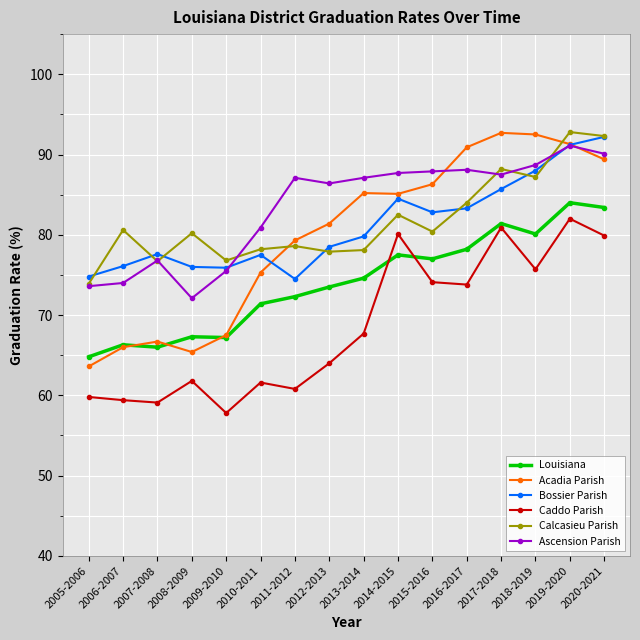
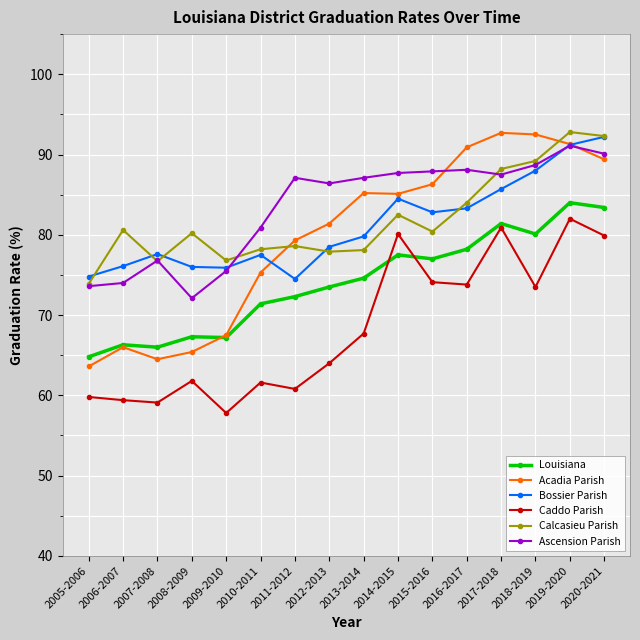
  {
    "Louisiana": {
      "2005-2006": 65,
      "2007-2008": 66,
      "2008-2009": 67,
      "2010-2011": 71,
      "2011-2012": 72,
      "2012-2013": 74,
      "2013-2014": 75,
      "2014-2015": 78,
      "2015-2016": 77,
      "2016-2017": 78,
      "2017-2018": 81,
      "2018-2019": 80,
      "2019-2020": 84,
      "2020-2021": 83
    },
    "Acadia Parish": {
      "2005-2006": 64,
-     "2007-2008": 67,
+     "2007-2008": 65,
      "2008-2009": 65,
      "2010-2011": 75,
      "2011-2012": 79,
      "2012-2013": 81,
      "2013-2014": 85,
      "2014-2015": 85,
      "2015-2016": 86,
      "2016-2017": 91,
      "2017-2018": 93,
      "2018-2019": 93,
      "2020-2021": 89
    },
    "Bossier Parish": {
      "2005-2006": 75,
      "2006-2007": 76,
      "2007-2008": 78,
      "2008-2009": 76,
      "2009-2010": 76,
      "2010-2011": 78,
      "2011-2012": 75,
      "2012-2013": 79,
      "2013-2014": 80,
      "2014-2015": 85,
      "2015-2016": 83,
      "2016-2017": 83,
      "2017-2018": 86,
      "2018-2019": 88
    },
    "Caddo Parish": {
      "2005-2006": 60,
      "2006-2007": 59,
      "2007-2008": 59,
      "2008-2009": 62,
      "2009-2010": 58,
      "2010-2011": 62,
      "2011-2012": 61,
      "2012-2013": 64,
      "2013-2014": 68,
      "2014-2015": 80,
      "2015-2016": 74,
      "2016-2017": 74,
      "2017-2018": 81,
-     "2018-2019": 76,
+     "2018-2019": 74,
      "2019-2020": 82,
      "2020-2021": 80
    },
    "Calcasieu Parish": {
      "2006-2007": 81,
      "2008-2009": 80,
      "2009-2010": 77,
      "2010-2011": 78,
      "2011-2012": 79,
      "2012-2013": 78,
      "2013-2014": 78,
      "2014-2015": 83,
      "2015-2016": 80,
      "2016-2017": 84,
      "2017-2018": 88,
-     "2018-2019": 87,
+     "2018-2019": 89,
      "2019-2020": 93
    },
    "Ascension Parish": {
      "2006-2007": 74,
      "2008-2009": 72,
      "2009-2010": 76,
      "2010-2011": 81,
      "2011-2012": 87,
      "2012-2013": 86,
      "2013-2014": 87,
      "2014-2015": 88,
      "2015-2016": 88,
      "2016-2017": 88,
      "2017-2018": 88,
      "2018-2019": 89,
      "2020-2021": 90
    }
  }
